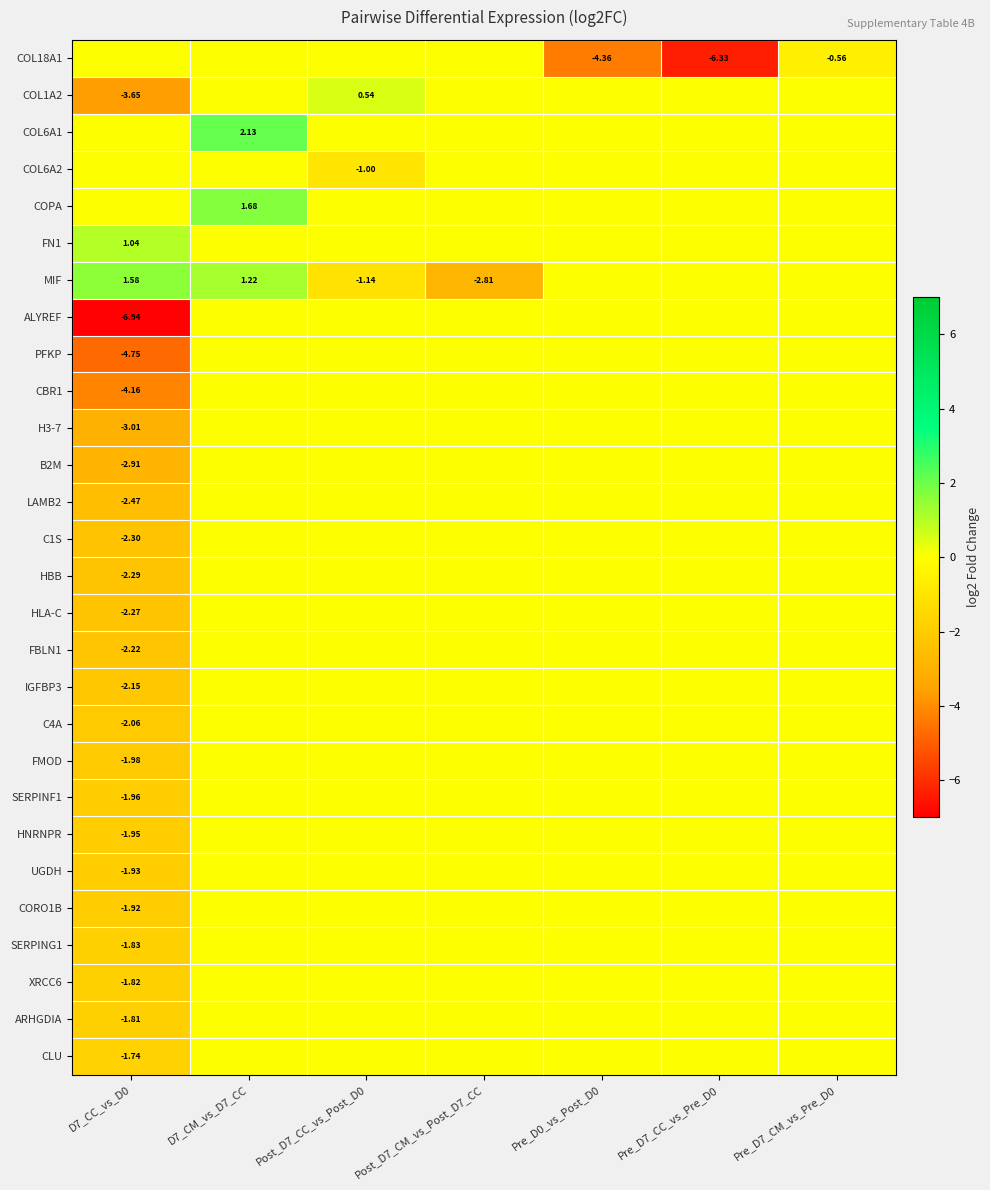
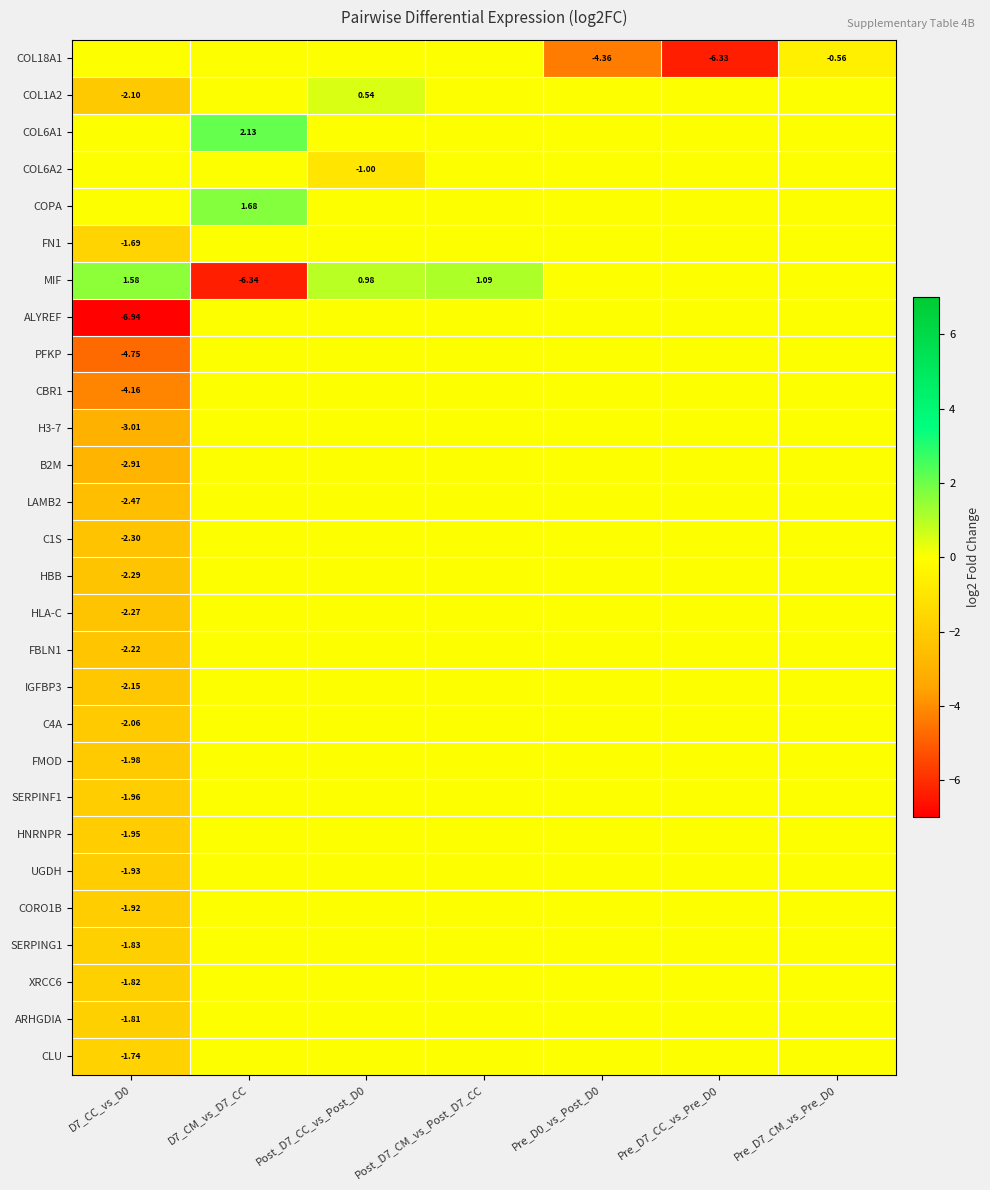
  {
    "COL18A1": {
      "Pre_D0_vs_Post_D0": -4.36,
      "Pre_D7_CC_vs_Pre_D0": -6.33,
      "Pre_D7_CM_vs_Pre_D0": -0.56
    },
    "COL1A2": {
-     "D7_CC_vs_D0": -3.65,
+     "D7_CC_vs_D0": -2.10,
      "Post_D7_CC_vs_Post_D0": 0.54
    },
    "COL6A1": {
      "D7_CM_vs_D7_CC": 2.13
    },
    "COL6A2": {
      "Post_D7_CC_vs_Post_D0": -1.00
    },
    "COPA": {
      "D7_CM_vs_D7_CC": 1.68
    },
    "FN1": {
-     "D7_CC_vs_D0": 1.04
+     "D7_CC_vs_D0": -1.69
    },
    "MIF": {
      "D7_CC_vs_D0": 1.58,
-     "D7_CM_vs_D7_CC": 1.22,
-     "Post_D7_CC_vs_Post_D0": -1.14,
-     "Post_D7_CM_vs_Post_D7_CC": -2.81
+     "D7_CM_vs_D7_CC": -6.34,
+     "Post_D7_CC_vs_Post_D0": 0.98,
+     "Post_D7_CM_vs_Post_D7_CC": 1.09
    },
    "ALYREF": {
      "D7_CC_vs_D0": -6.94
    },
    "PFKP": {
      "D7_CC_vs_D0": -4.75
    },
    "CBR1": {
      "D7_CC_vs_D0": -4.16
    },
    "H3-7": {
      "D7_CC_vs_D0": -3.01
    },
    "B2M": {
      "D7_CC_vs_D0": -2.91
    },
    "LAMB2": {
      "D7_CC_vs_D0": -2.47
    },
    "C1S": {
      "D7_CC_vs_D0": -2.30
    },
    "HBB": {
      "D7_CC_vs_D0": -2.29
    },
    "HLA-C": {
      "D7_CC_vs_D0": -2.27
    },
    "FBLN1": {
      "D7_CC_vs_D0": -2.22
    },
    "IGFBP3": {
      "D7_CC_vs_D0": -2.15
    },
    "C4A": {
      "D7_CC_vs_D0": -2.06
    },
    "FMOD": {
      "D7_CC_vs_D0": -1.98
    },
    "SERPINF1": {
      "D7_CC_vs_D0": -1.96
    },
    "HNRNPR": {
      "D7_CC_vs_D0": -1.95
    },
    "UGDH": {
      "D7_CC_vs_D0": -1.93
    },
    "CORO1B": {
      "D7_CC_vs_D0": -1.92
    },
    "SERPING1": {
      "D7_CC_vs_D0": -1.83
    },
    "XRCC6": {
      "D7_CC_vs_D0": -1.82
    },
    "ARHGDIA": {
      "D7_CC_vs_D0": -1.81
    },
    "CLU": {
      "D7_CC_vs_D0": -1.74
    }
  }
